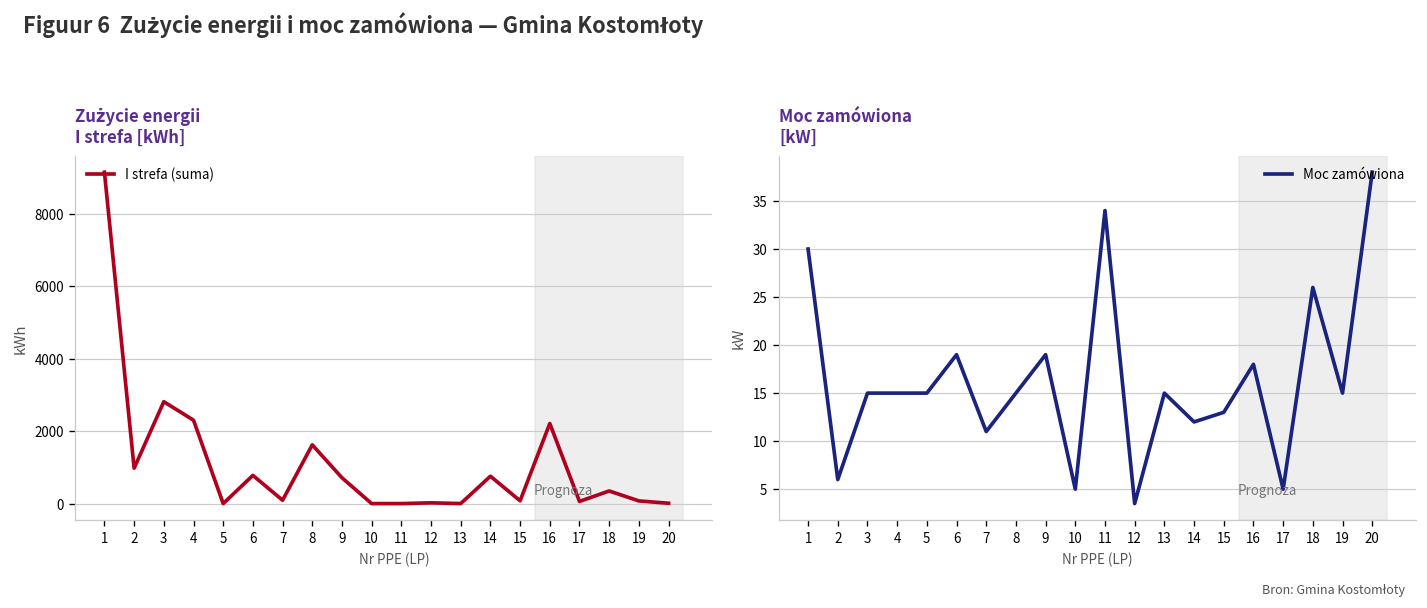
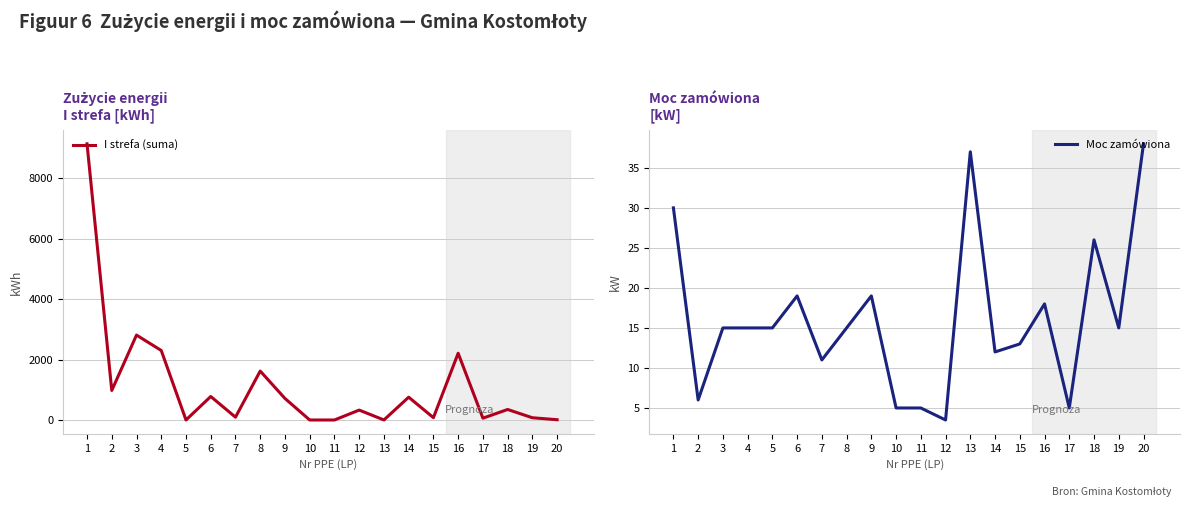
  {
    "Zużycie energii I strefa [kWh]": {
      "1": 9100,
      "2": 1000,
      "3": 2800,
      "4": 2300,
      "5": 0,
      "6": 800,
      "7": 100,
      "8": 1600,
      "9": 700,
      "10": 0,
      "11": 0,
-     "12": 0,
+     "12": 300,
      "13": 0,
      "14": 800,
      "15": 100,
      "16": 2200,
      "17": 100,
      "18": 400,
      "19": 100,
      "20": 0
    },
    "Moc zamówiona [kW]": {
      "1": 30,
      "2": 6,
      "3": 15,
      "4": 15,
      "5": 15,
      "6": 19,
      "7": 11,
      "8": 15,
      "9": 19,
      "10": 5,
-     "11": 34,
+     "11": 5,
      "12": 4,
-     "13": 15,
+     "13": 37,
      "14": 12,
      "15": 13,
      "16": 18,
      "17": 5,
      "18": 26,
      "19": 15,
      "20": 38
    }
  }
